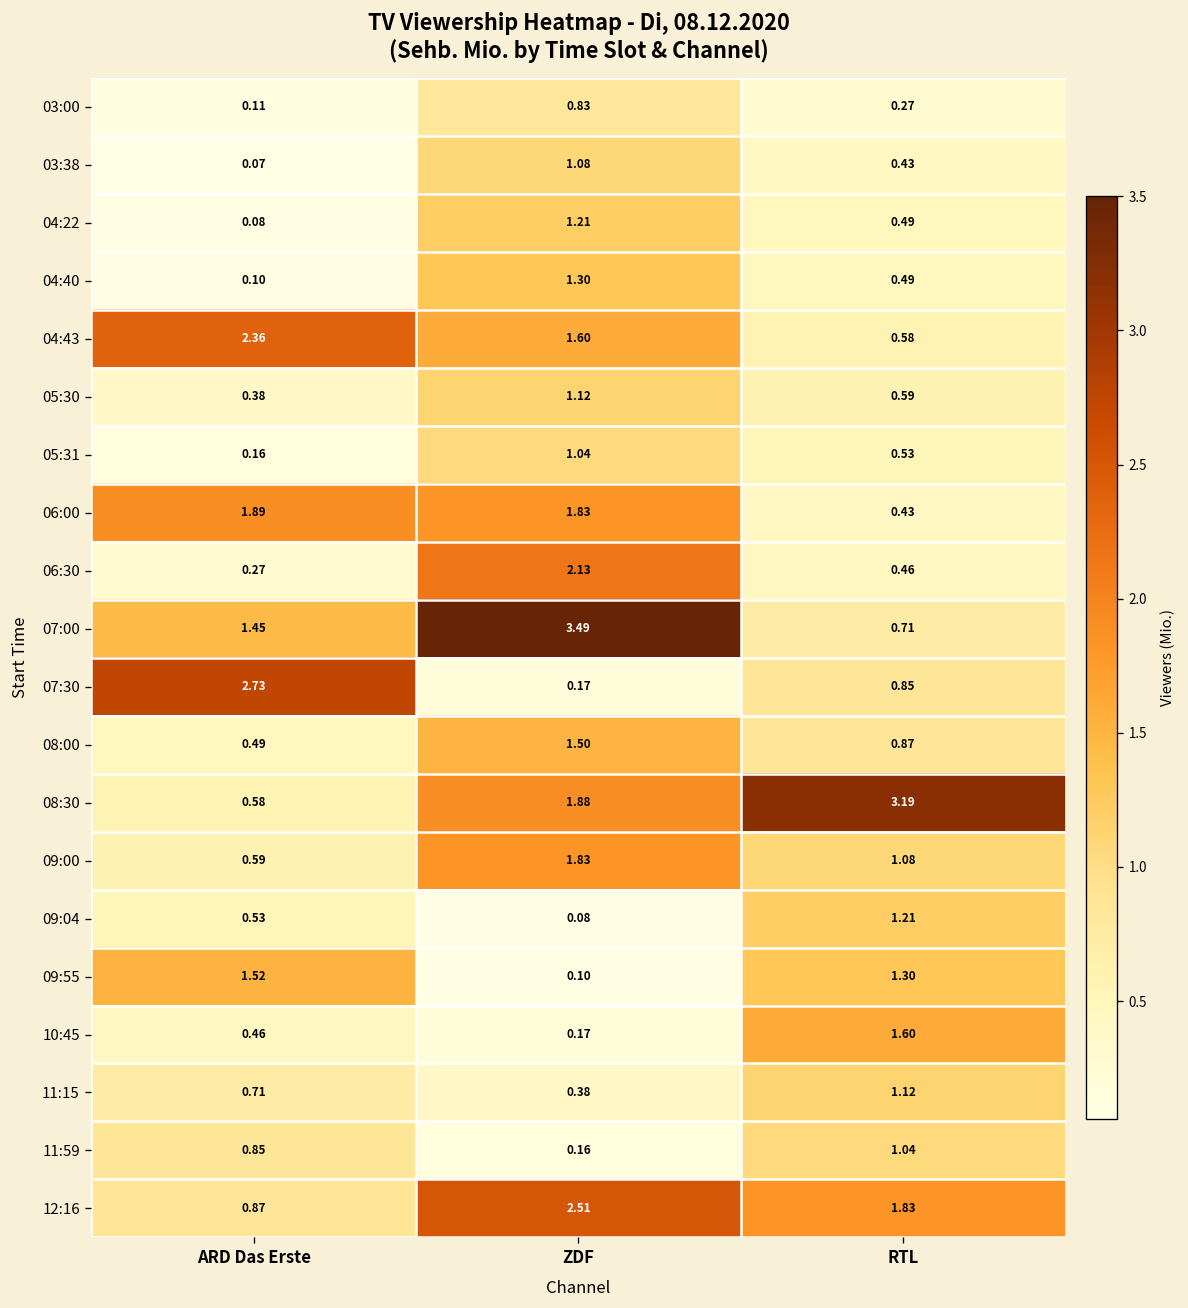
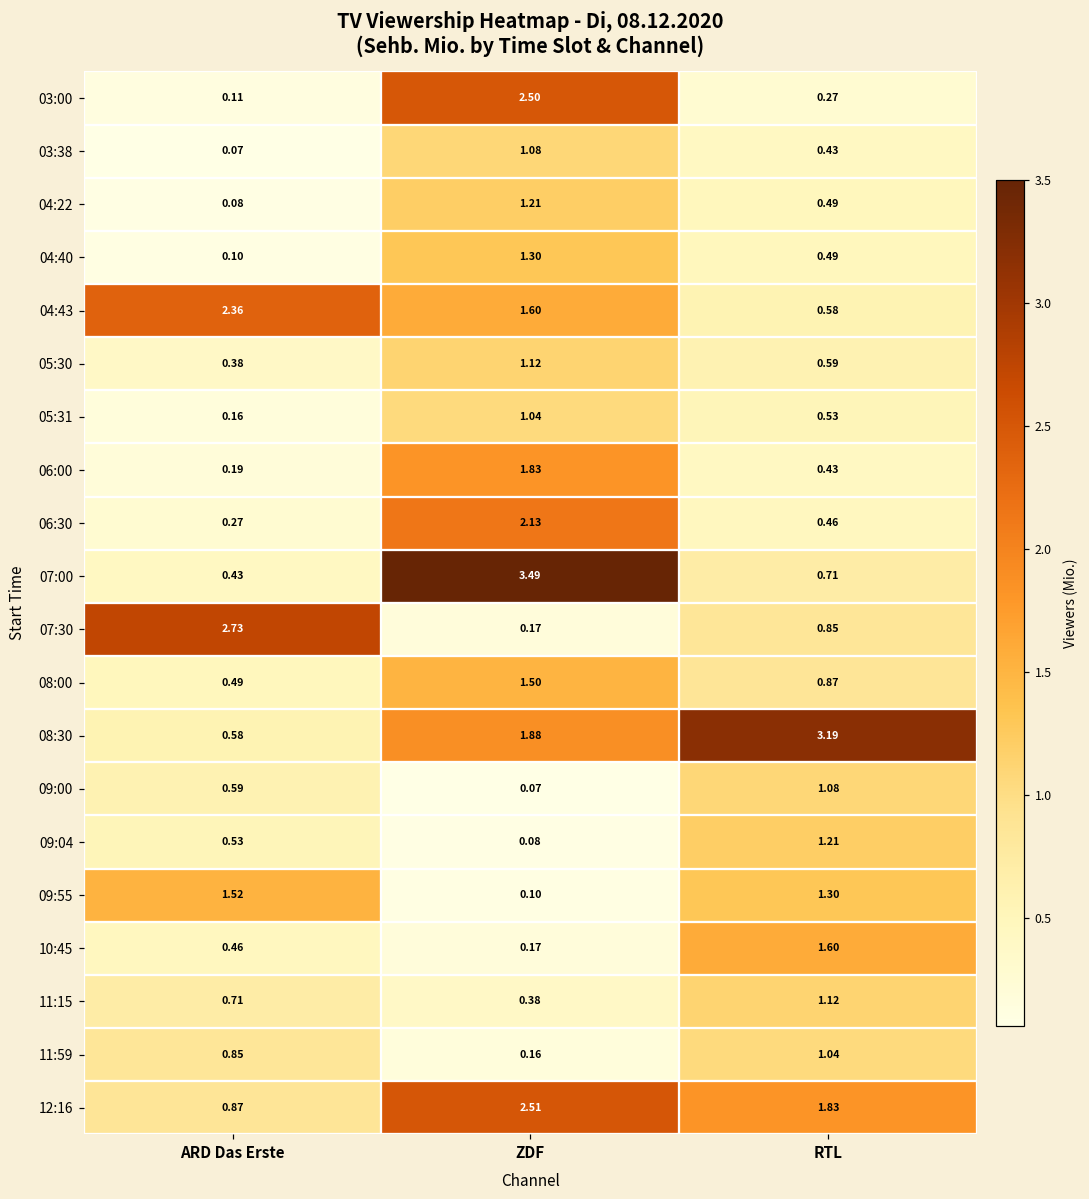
  {
    "03:00": {
      "ARD Das Erste": 0.11,
-     "ZDF": 0.83,
+     "ZDF": 2.50,
      "RTL": 0.27
    },
    "03:38": {
      "ARD Das Erste": 0.07,
      "ZDF": 1.08,
      "RTL": 0.43
    },
    "04:22": {
      "ARD Das Erste": 0.08,
      "ZDF": 1.21,
      "RTL": 0.49
    },
    "04:40": {
      "ARD Das Erste": 0.10,
      "ZDF": 1.30,
      "RTL": 0.49
    },
    "04:43": {
      "ARD Das Erste": 2.36,
      "ZDF": 1.60,
      "RTL": 0.58
    },
    "05:30": {
      "ARD Das Erste": 0.38,
      "ZDF": 1.12,
      "RTL": 0.59
    },
    "05:31": {
      "ARD Das Erste": 0.16,
      "ZDF": 1.04,
      "RTL": 0.53
    },
    "06:00": {
-     "ARD Das Erste": 1.89,
+     "ARD Das Erste": 0.19,
      "ZDF": 1.83,
      "RTL": 0.43
    },
    "06:30": {
      "ARD Das Erste": 0.27,
      "ZDF": 2.13,
      "RTL": 0.46
    },
    "07:00": {
-     "ARD Das Erste": 1.45,
+     "ARD Das Erste": 0.43,
      "ZDF": 3.49,
      "RTL": 0.71
    },
    "07:30": {
      "ARD Das Erste": 2.73,
      "ZDF": 0.17,
      "RTL": 0.85
    },
    "08:00": {
      "ARD Das Erste": 0.49,
      "ZDF": 1.50,
      "RTL": 0.87
    },
    "08:30": {
      "ARD Das Erste": 0.58,
      "ZDF": 1.88,
      "RTL": 3.19
    },
    "09:00": {
      "ARD Das Erste": 0.59,
-     "ZDF": 1.83,
+     "ZDF": 0.07,
      "RTL": 1.08
    },
    "09:04": {
      "ARD Das Erste": 0.53,
      "ZDF": 0.08,
      "RTL": 1.21
    },
    "09:55": {
      "ARD Das Erste": 1.52,
      "ZDF": 0.10,
      "RTL": 1.30
    },
    "10:45": {
      "ARD Das Erste": 0.46,
      "ZDF": 0.17,
      "RTL": 1.60
    },
    "11:15": {
      "ARD Das Erste": 0.71,
      "ZDF": 0.38,
      "RTL": 1.12
    },
    "11:59": {
      "ARD Das Erste": 0.85,
      "ZDF": 0.16,
      "RTL": 1.04
    },
    "12:16": {
      "ARD Das Erste": 0.87,
      "ZDF": 2.51,
      "RTL": 1.83
    }
  }
